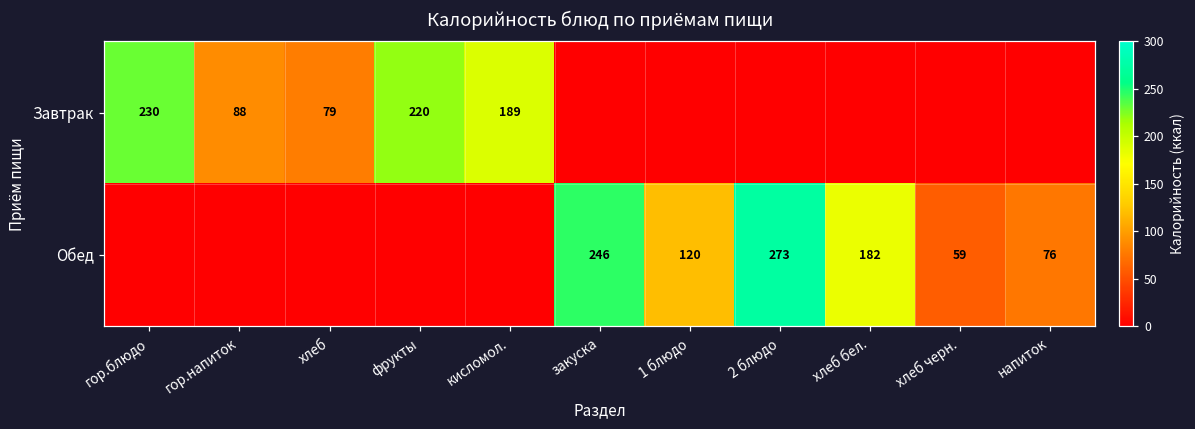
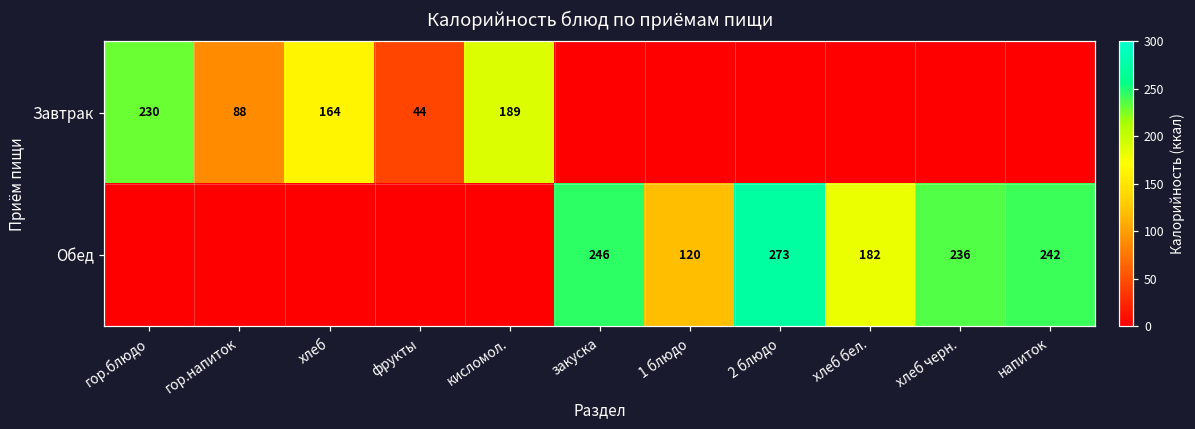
  {
    "Завтрак": {
      "гор.блюдо": 230,
      "гор.напиток": 88,
-     "хлеб": 79,
-     "фрукты": 220,
+     "хлеб": 164,
+     "фрукты": 44,
      "кисломол.": 189
    },
    "Обед": {
      "закуска": 246,
      "1 блюдо": 120,
      "2 блюдо": 273,
      "хлеб бел.": 182,
-     "хлеб черн.": 59,
-     "напиток": 76
+     "хлеб черн.": 236,
+     "напиток": 242
    }
  }
